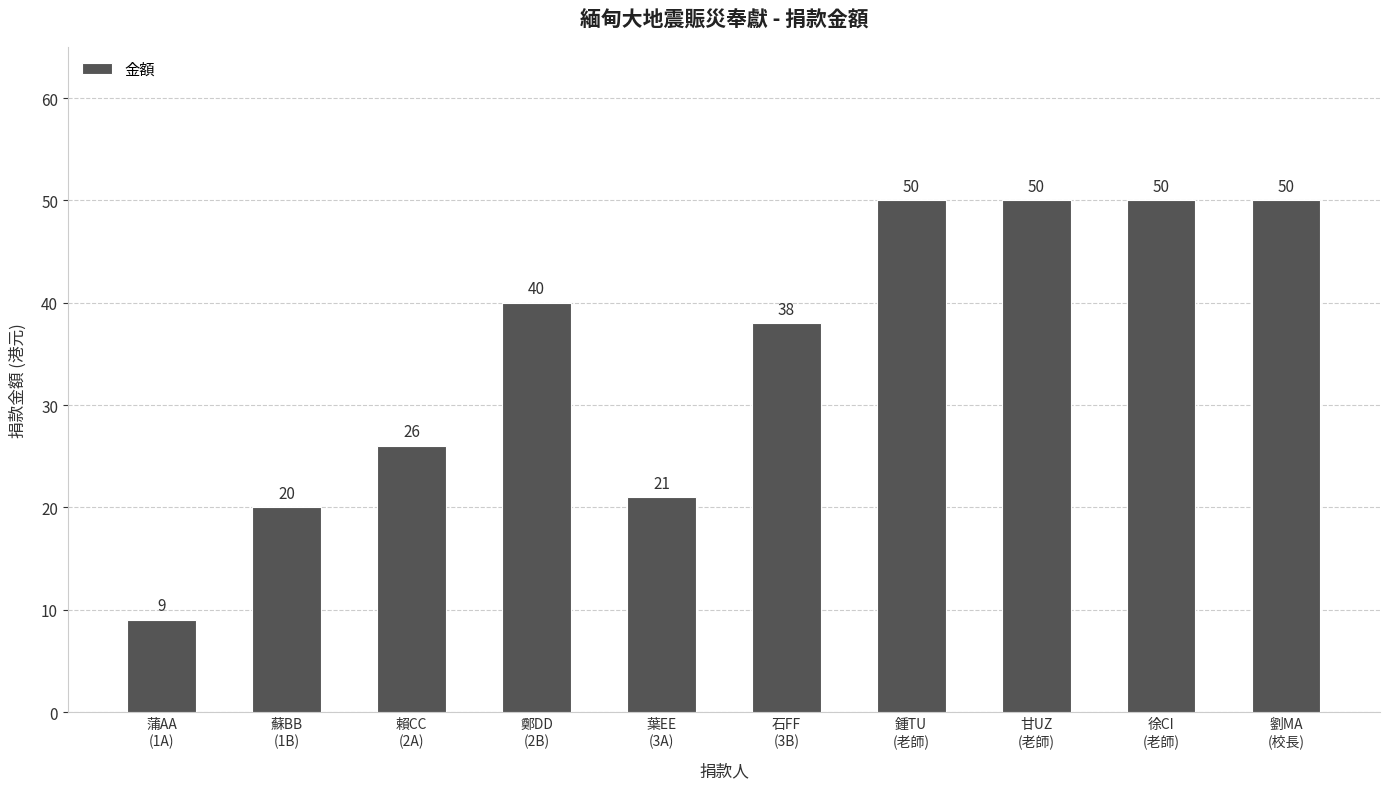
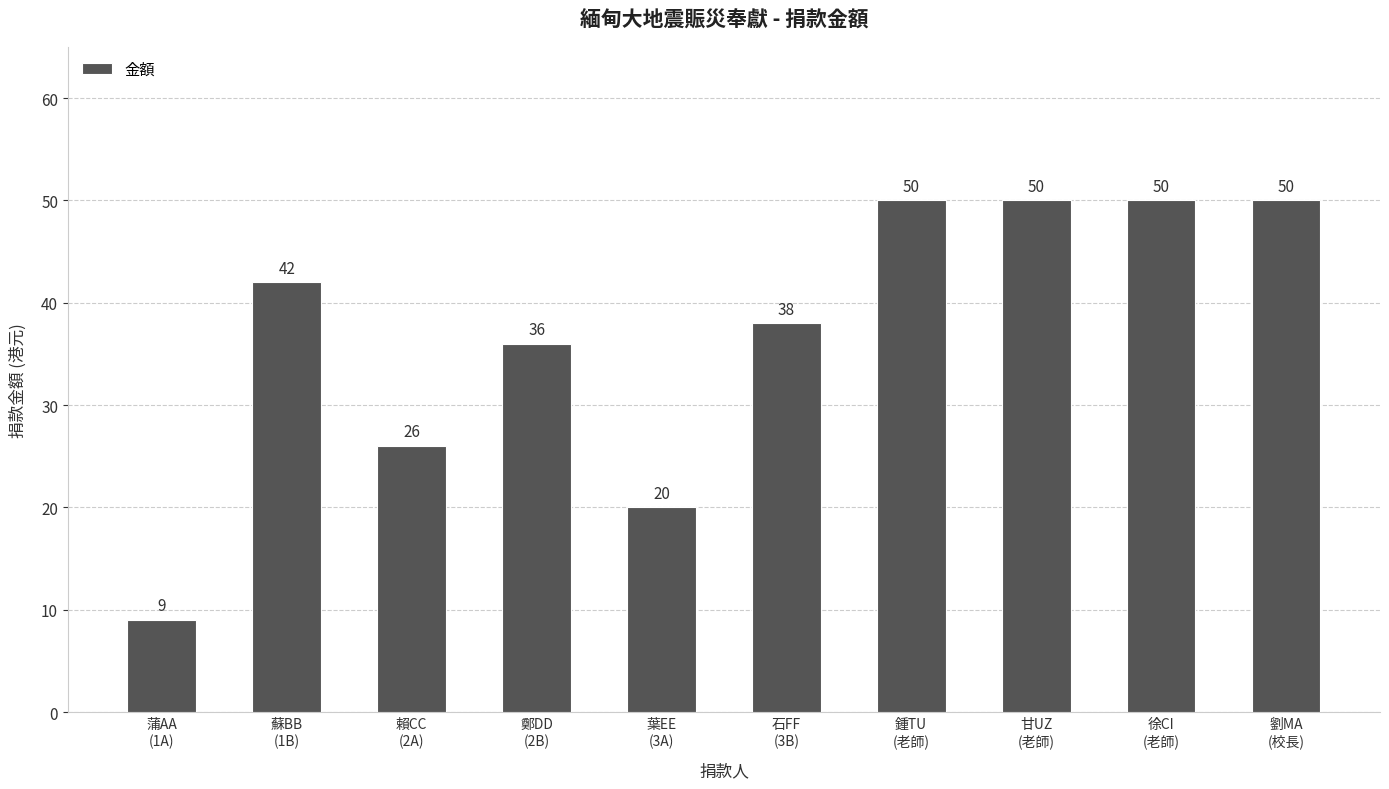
  {
    "蒲AA (1A)": 9,
-   "蘇BB (1B)": 20,
+   "蘇BB (1B)": 42,
    "賴CC (2A)": 26,
-   "鄭DD (2B)": 40,
-   "葉EE (3A)": 21,
+   "鄭DD (2B)": 36,
+   "葉EE (3A)": 20,
    "石FF (3B)": 38,
    "鍾TU (老師)": 50,
    "甘UZ (老師)": 50,
    "徐CI (老師)": 50,
    "劉MA (校長)": 50
  }
